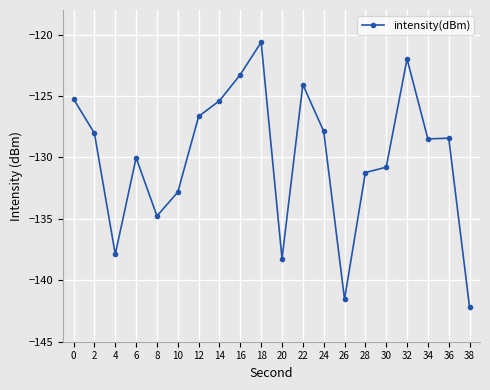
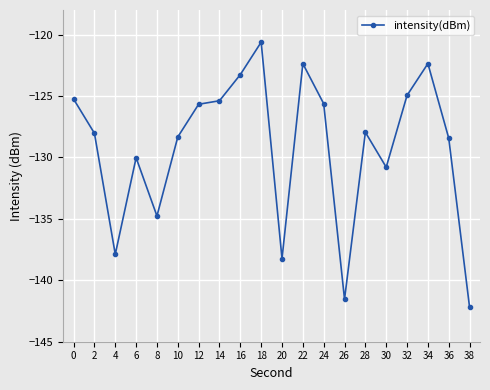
  {
    "0": -125.3,
    "2": -128.0,
    "4": -137.9,
    "6": -130.0,
    "8": -134.8,
-   "10": -132.8,
-   "12": -126.7,
+   "10": -128.3,
+   "12": -125.7,
    "14": -125.4,
    "16": -123.3,
    "18": -120.6,
    "20": -138.2,
-   "22": -124.1,
-   "24": -127.9,
+   "22": -122.4,
+   "24": -125.6,
    "26": -141.5,
-   "28": -131.2,
+   "28": -128.0,
    "30": -130.8,
-   "32": -122.0,
-   "34": -128.5,
+   "32": -124.9,
+   "34": -122.4,
    "36": -128.4,
    "38": -142.2
  }
